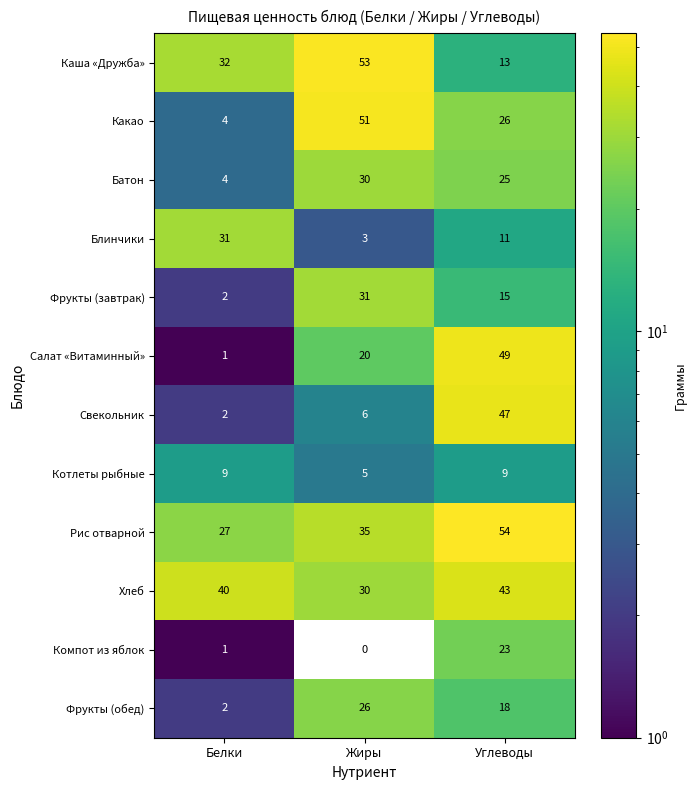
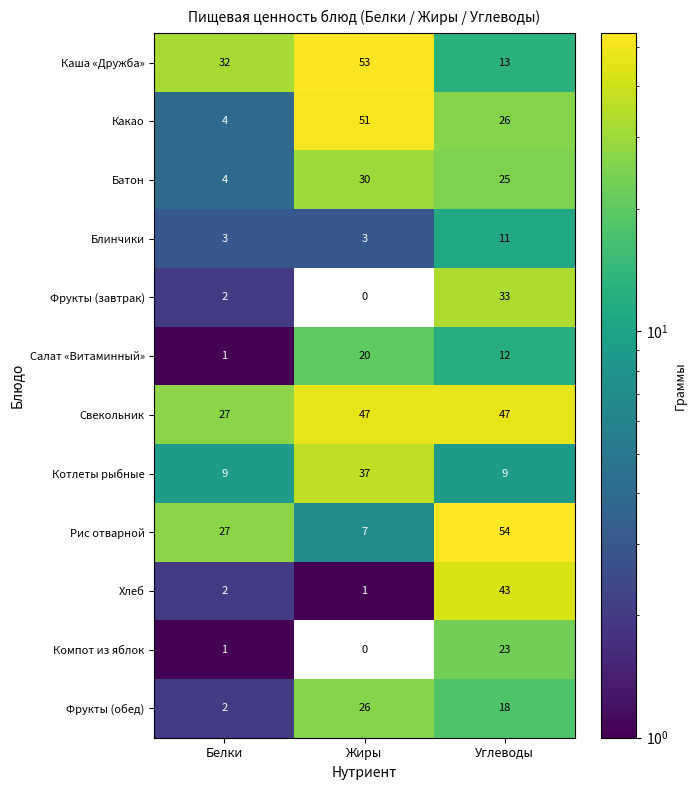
  {
    "Каша «Дружба»": {
      "Белки": 32,
      "Жиры": 53,
      "Углеводы": 13
    },
    "Какао": {
      "Белки": 4,
      "Жиры": 51,
      "Углеводы": 26
    },
    "Батон": {
      "Белки": 4,
      "Жиры": 30,
      "Углеводы": 25
    },
    "Блинчики": {
-     "Белки": 31,
+     "Белки": 3,
      "Жиры": 3,
      "Углеводы": 11
    },
    "Фрукты (завтрак)": {
      "Белки": 2,
-     "Жиры": 31,
-     "Углеводы": 15
+     "Жиры": 0,
+     "Углеводы": 33
    },
    "Салат «Витаминный»": {
      "Белки": 1,
      "Жиры": 20,
-     "Углеводы": 49
+     "Углеводы": 12
    },
    "Свекольник": {
-     "Белки": 2,
-     "Жиры": 6,
+     "Белки": 27,
+     "Жиры": 47,
      "Углеводы": 47
    },
    "Котлеты рыбные": {
      "Белки": 9,
-     "Жиры": 5,
+     "Жиры": 37,
      "Углеводы": 9
    },
    "Рис отварной": {
      "Белки": 27,
-     "Жиры": 35,
+     "Жиры": 7,
      "Углеводы": 54
    },
    "Хлеб": {
-     "Белки": 40,
-     "Жиры": 30,
+     "Белки": 2,
+     "Жиры": 1,
      "Углеводы": 43
    },
    "Компот из яблок": {
      "Белки": 1,
      "Жиры": 0,
      "Углеводы": 23
    },
    "Фрукты (обед)": {
      "Белки": 2,
      "Жиры": 26,
      "Углеводы": 18
    }
  }
